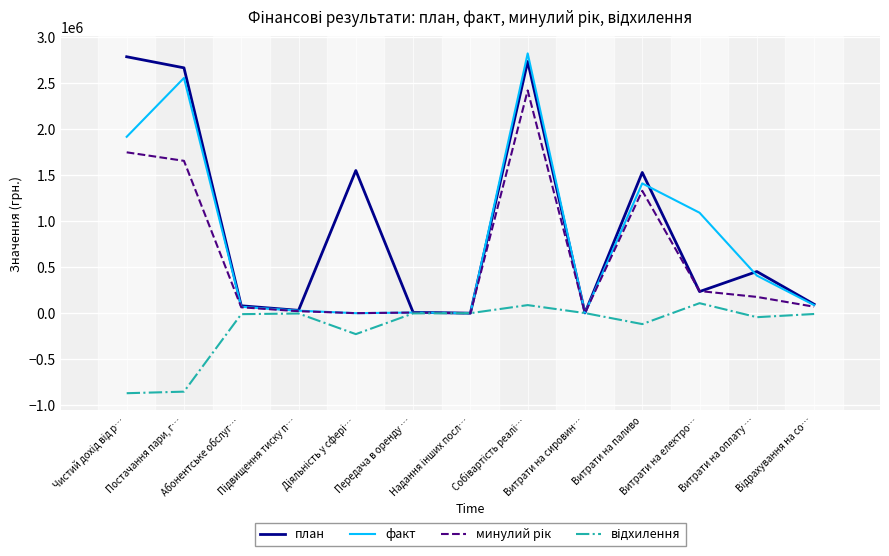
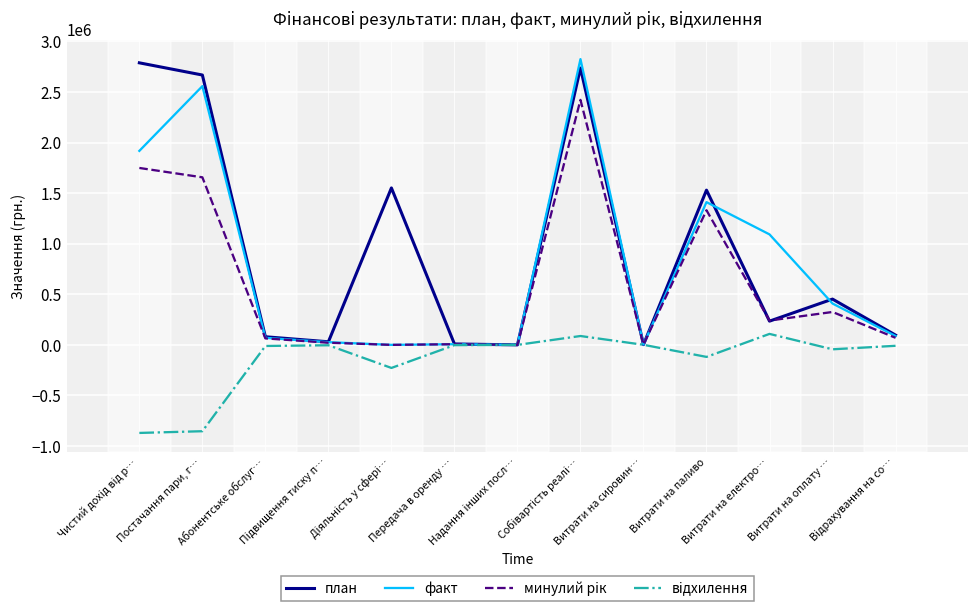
  {
    "план": {
      "Чистий дохід від р…": 2800000,
      "Постачання пари, г…": 2700000,
      "Діяльність у сфері…": 1600000,
      "Собівартість реалі…": 2700000,
      "Витрати на паливо": 1500000,
      "Витрати на оплату …": 500000
    },
    "факт": {
      "Чистий дохід від р…": 1900000,
      "Постачання пари, г…": 2600000,
      "Собівартість реалі…": 2800000,
      "Витрати на паливо": 1400000,
      "Витрати на електро…": 1100000,
      "Витрати на оплату …": 400000
    },
    "минулий рік": {
      "Чистий дохід від р…": 1700000,
      "Постачання пари, г…": 1700000,
      "Собівартість реалі…": 2400000,
      "Витрати на паливо": 1300000,
-     "Витрати на оплату …": 200000
+     "Витрати на оплату …": 300000
    },
    "відхилення": {
      "Чистий дохід від р…": -900000,
      "Постачання пари, г…": -900000,
      "Абонентське обслуг…": 0,
      "Діяльність у сфері…": -200000,
      "Собівартість реалі…": 100000,
      "Витрати на паливо": -100000,
      "Витрати на електро…": 100000,
      "Витрати на оплату …": 0,
      "Відрахування на со…": 0
    }
  }
